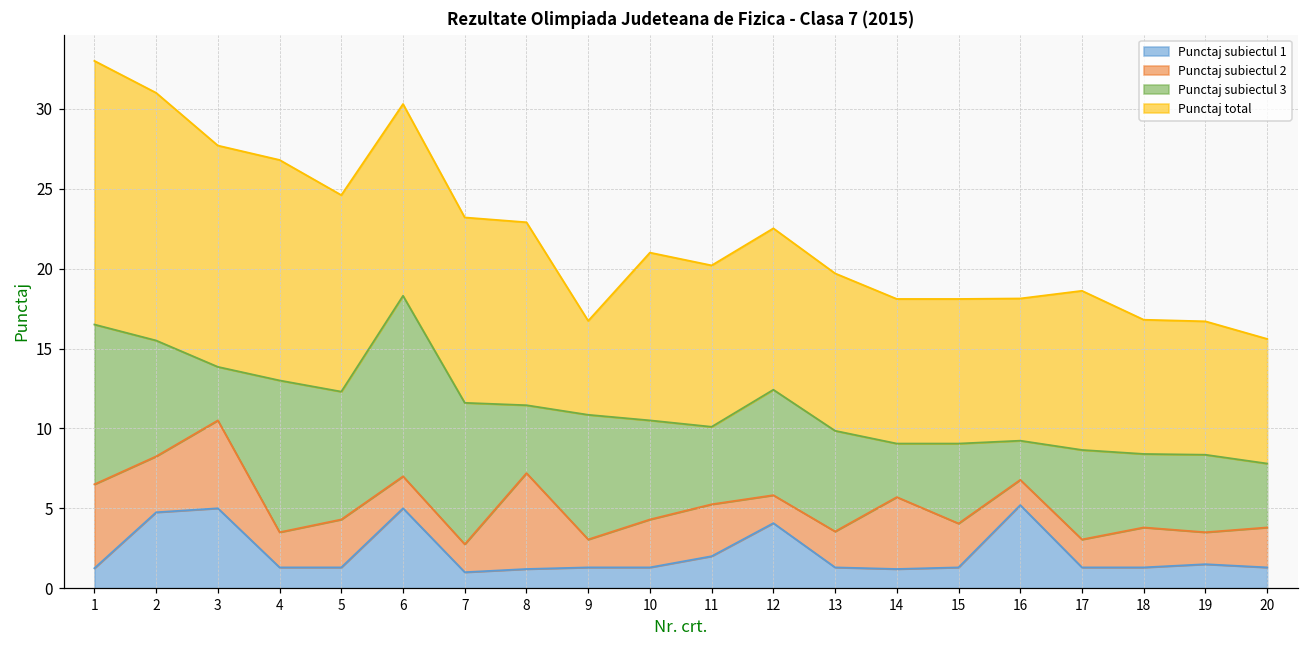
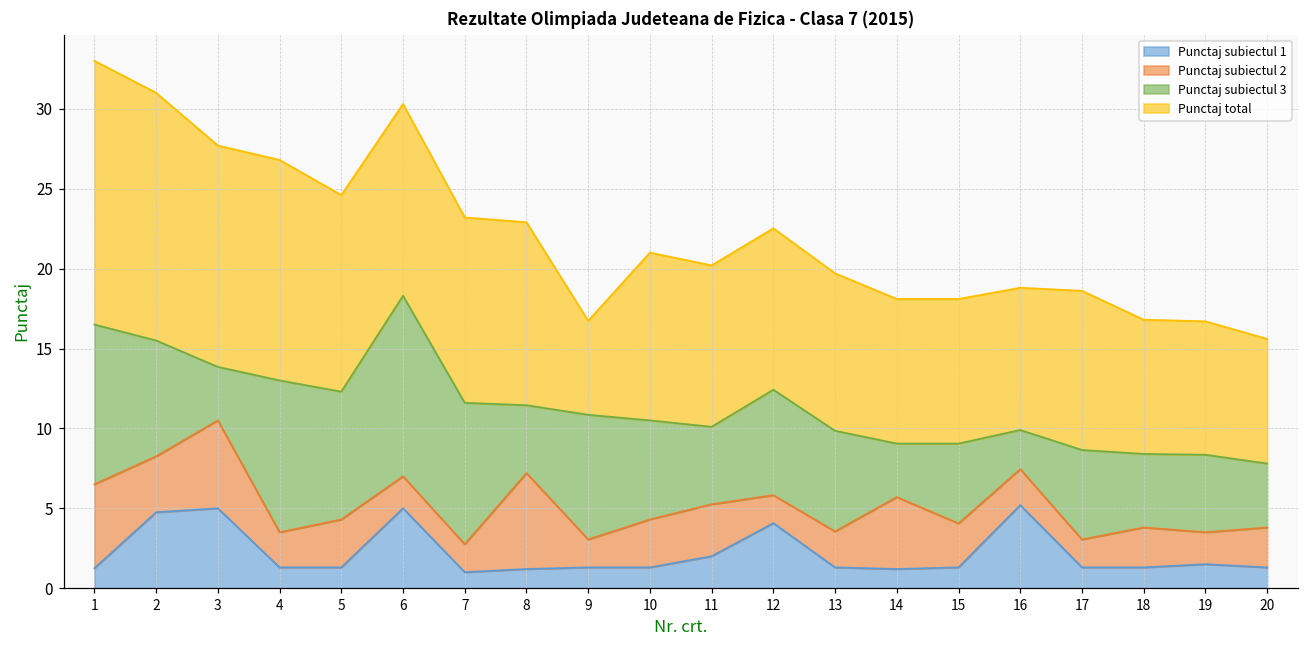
  {
    "Punctaj subiectul 1": {
      "1": 1.3,
      "2": 4.8,
      "3": 5.0,
      "4": 1.3,
      "5": 1.3,
      "6": 5.0,
      "7": 1.0,
      "8": 1.2,
      "9": 1.3,
      "10": 1.3,
      "11": 2.0,
      "12": 4.1,
      "13": 1.3,
      "14": 1.2,
      "15": 1.3,
      "16": 5.2,
      "17": 1.3,
      "18": 1.3,
      "19": 1.5,
      "20": 1.3
    },
    "Punctaj subiectul 2": {
      "1": 5.3,
      "2": 3.5,
      "3": 5.5,
      "4": 2.2,
      "5": 3.0,
      "6": 2.0,
      "7": 1.8,
      "8": 6.0,
      "9": 1.7,
      "10": 3.0,
      "11": 3.3,
      "12": 1.8,
      "13": 2.3,
      "14": 4.5,
      "15": 2.8,
-     "16": 1.6,
+     "16": 2.3,
      "17": 1.7,
      "18": 2.5,
      "19": 2.0,
      "20": 2.5
    },
    "Punctaj subiectul 3": {
      "1": 10.0,
      "2": 7.3,
      "3": 3.3,
      "4": 9.5,
      "5": 8.0,
      "6": 11.3,
      "7": 8.9,
      "8": 4.2,
      "9": 7.8,
      "10": 6.2,
      "11": 4.9,
      "12": 6.6,
      "13": 6.3,
      "14": 3.4,
      "15": 5.0,
      "16": 2.5,
      "17": 5.6,
      "18": 4.6,
      "19": 4.9,
      "20": 4.0
    },
    "Punctaj total": {
      "1": 16.5,
      "2": 15.5,
      "3": 13.9,
      "4": 13.8,
      "5": 12.3,
      "6": 12.0,
      "7": 11.6,
      "8": 11.5,
      "9": 5.9,
      "10": 10.5,
      "11": 10.1,
      "12": 10.1,
      "13": 9.9,
      "14": 9.1,
      "15": 9.1,
      "16": 8.9,
      "17": 10.0,
      "18": 8.4,
      "19": 8.4,
      "20": 7.8
    }
  }
